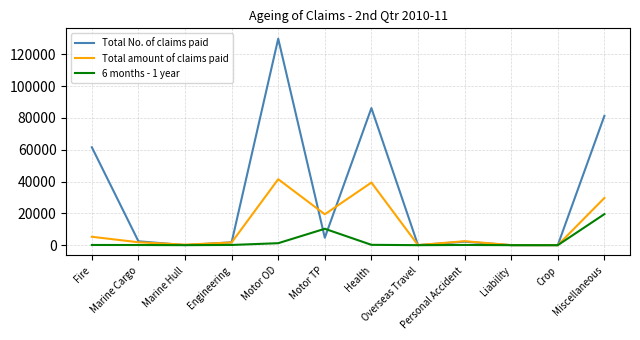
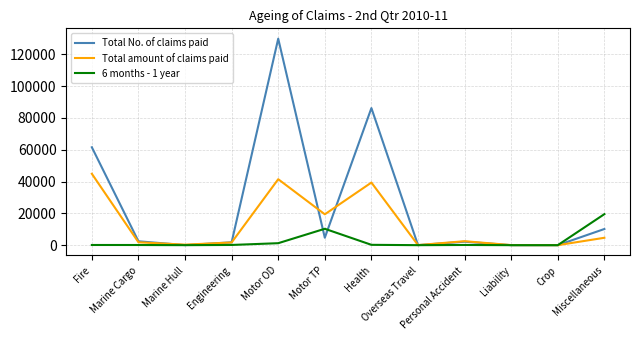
  {
    "Total No. of claims paid": {
      "Fire": 62000,
      "Motor OD": 130000,
      "Motor TP": 5000,
      "Health": 86000,
-     "Miscellaneous": 81000
+     "Miscellaneous": 10000
    },
    "Total amount of claims paid": {
-     "Fire": 5000,
+     "Fire": 45000,
      "Motor OD": 41000,
      "Motor TP": 19000,
      "Health": 39000,
-     "Miscellaneous": 30000
+     "Miscellaneous": 5000
    },
    "6 months - 1 year": {
      "Fire": 0,
      "Marine Cargo": 0,
      "Motor OD": 1000,
      "Motor TP": 10000,
      "Health": 0,
      "Personal Accident": 0,
      "Miscellaneous": 20000
    }
  }
